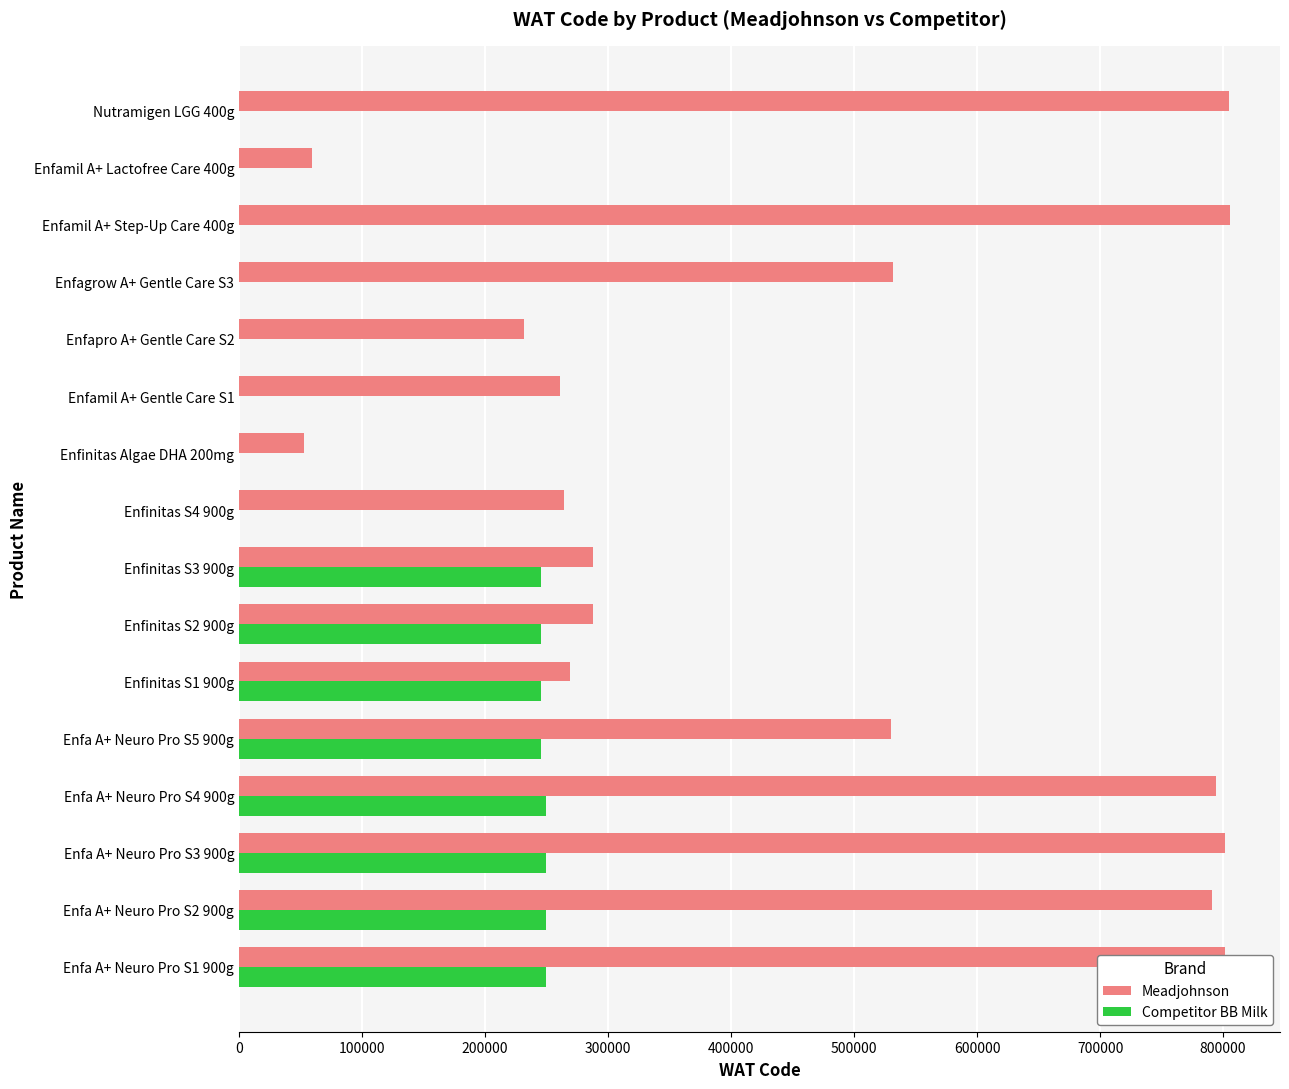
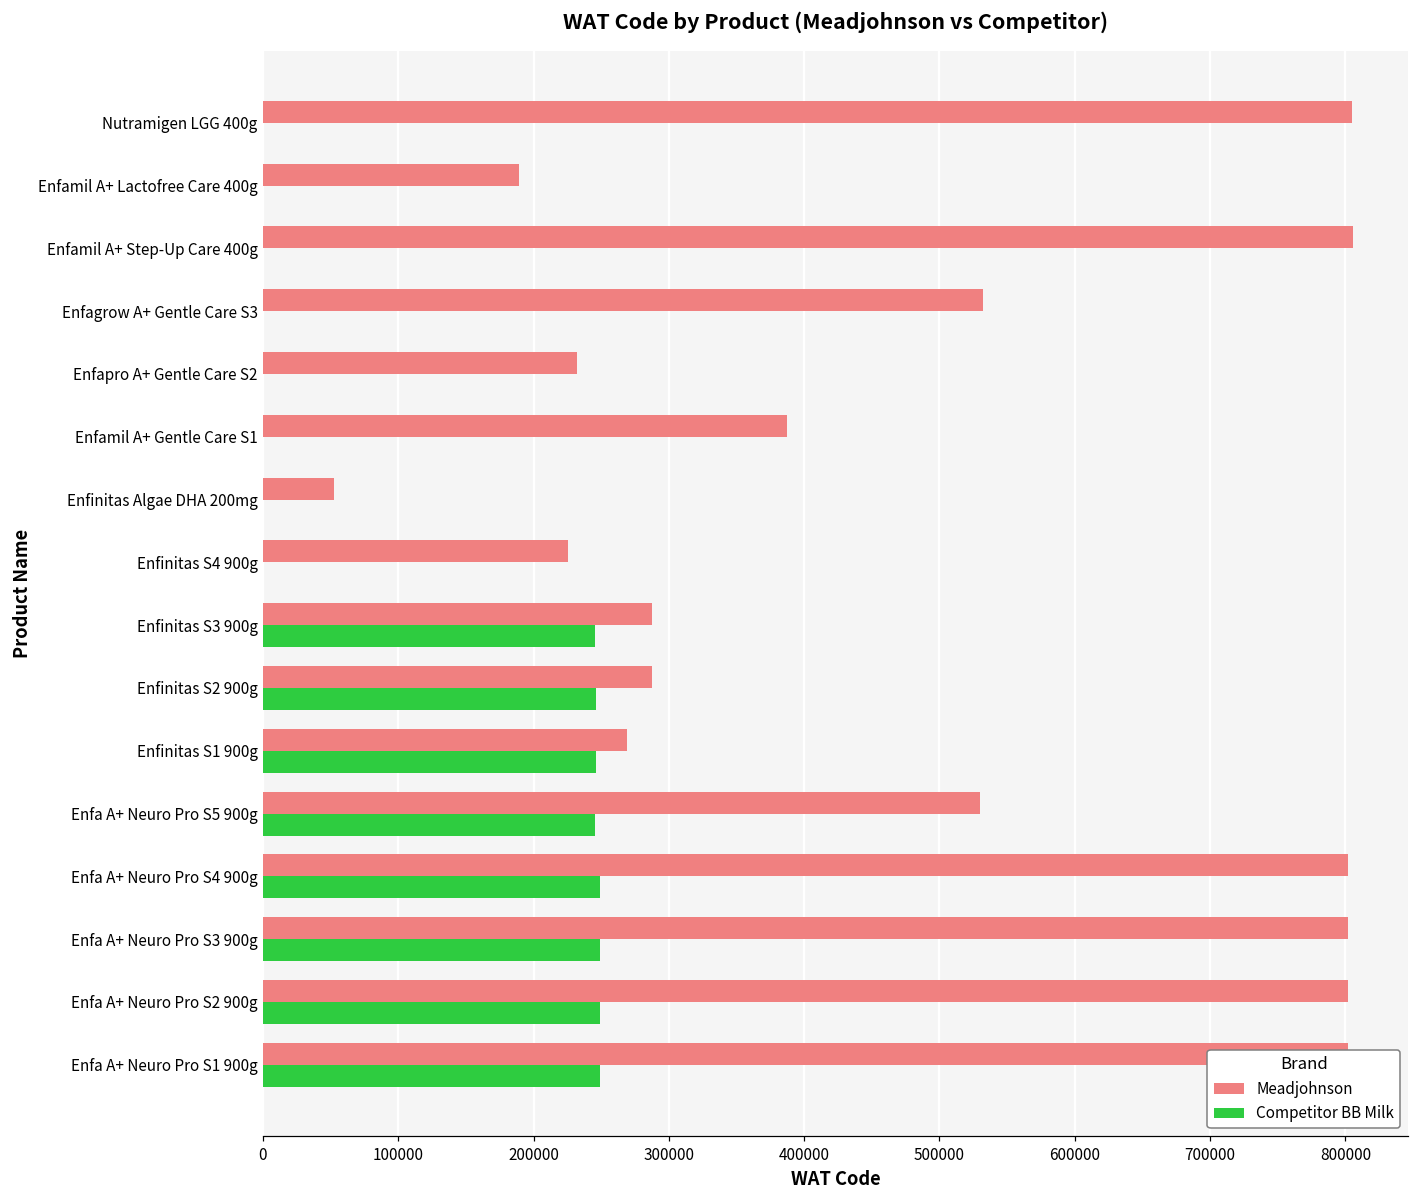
  {
    "Meadjohnson": {
      "Nutramigen LGG 400g": 805000,
-     "Enfamil A+ Lactofree Care 400g": 59000,
+     "Enfamil A+ Lactofree Care 400g": 189000,
      "Enfamil A+ Step-Up Care 400g": 806000,
      "Enfagrow A+ Gentle Care S3": 532000,
      "Enfapro A+ Gentle Care S2": 232000,
-     "Enfamil A+ Gentle Care S1": 261000,
+     "Enfamil A+ Gentle Care S1": 387000,
      "Enfinitas Algae DHA 200mg": 53000,
-     "Enfinitas S4 900g": 264000,
+     "Enfinitas S4 900g": 226000,
      "Enfinitas S3 900g": 288000,
      "Enfinitas S2 900g": 288000,
      "Enfinitas S1 900g": 269000,
      "Enfa A+ Neuro Pro S5 900g": 530000,
-     "Enfa A+ Neuro Pro S4 900g": 795000,
+     "Enfa A+ Neuro Pro S4 900g": 802000,
      "Enfa A+ Neuro Pro S3 900g": 802000,
-     "Enfa A+ Neuro Pro S2 900g": 791000
+     "Enfa A+ Neuro Pro S2 900g": 802000
    }
  }
